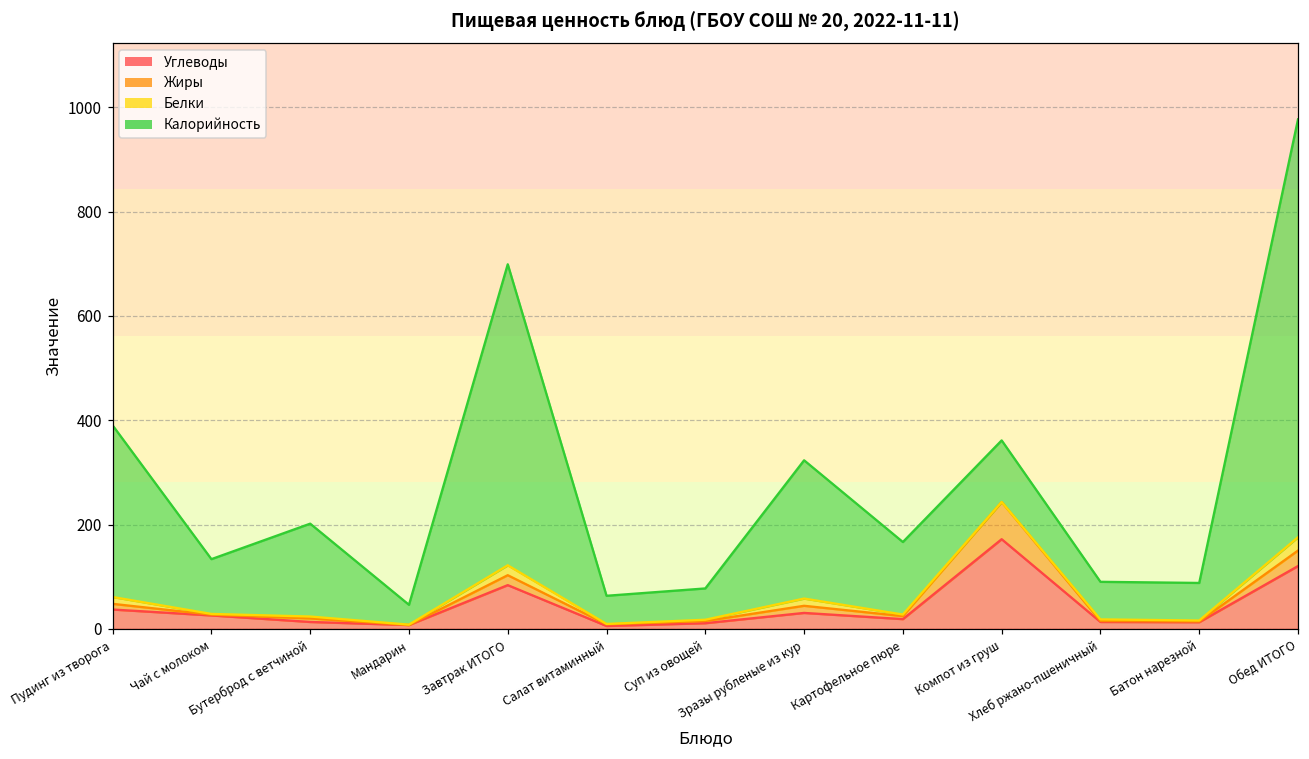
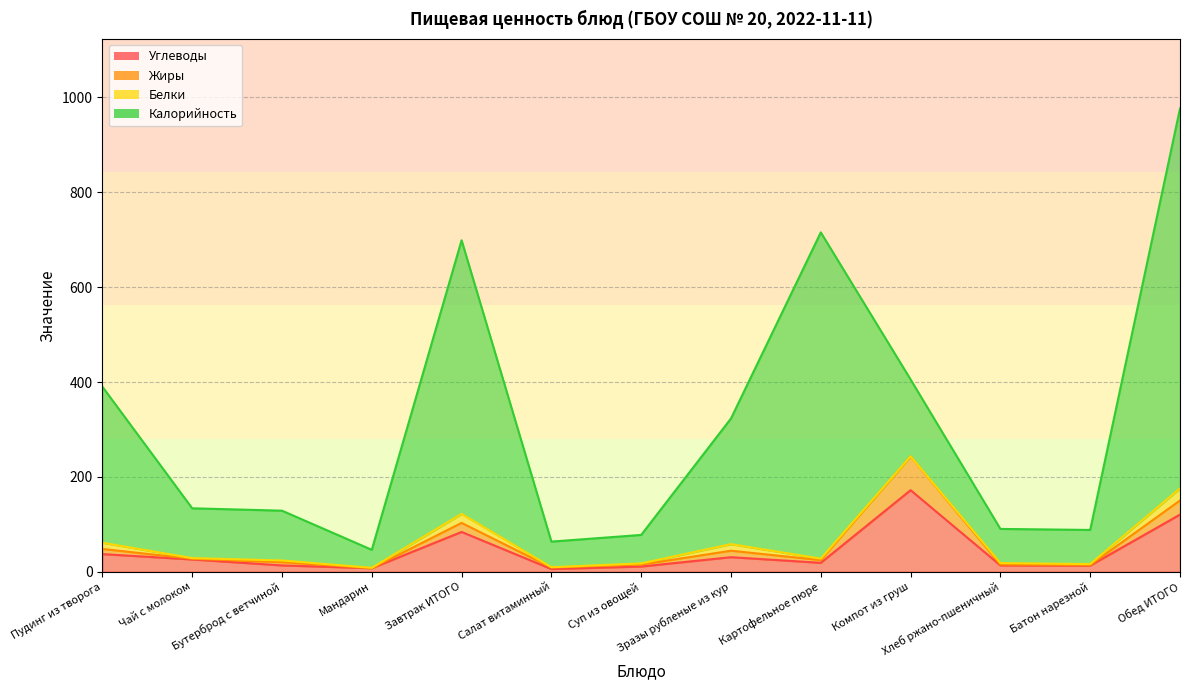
  {
    "Углеводы": {
      "Пудинг из творога": 40,
      "Бутерброд с ветчиной": 10,
      "Завтрак ИТОГО": 80,
      "Зразы рубленые из кур": 30,
      "Картофельное пюре": 20,
      "Компот из груш": 170,
      "Обед ИТОГО": 120
    },
    "Жиры": {
      "Пудинг из творога": 10,
      "Завтрак ИТОГО": 20,
      "Зразы рубленые из кур": 10,
      "Обед ИТОГО": 30
    },
    "Белки": {
      "Пудинг из творога": 10,
      "Завтрак ИТОГО": 20,
      "Зразы рубленые из кур": 10,
      "Обед ИТОГО": 30
    },
    "Калорийность": {
      "Пудинг из творога": 330,
      "Чай с молоком": 110,
-     "Бутерброд с ветчиной": 180,
+     "Бутерброд с ветчиной": 110,
      "Мандарин": 40,
      "Завтрак ИТОГО": 580,
      "Салат витаминный": 50,
      "Суп из овощей": 60,
      "Зразы рубленые из кур": 270,
-     "Картофельное пюре": 140,
-     "Компот из груш": 120,
+     "Картофельное пюре": 690,
+     "Компот из груш": 160,
      "Хлеб ржано-пшеничный": 70,
      "Батон нарезной": 70,
      "Обед ИТОГО": 800
    }
  }
